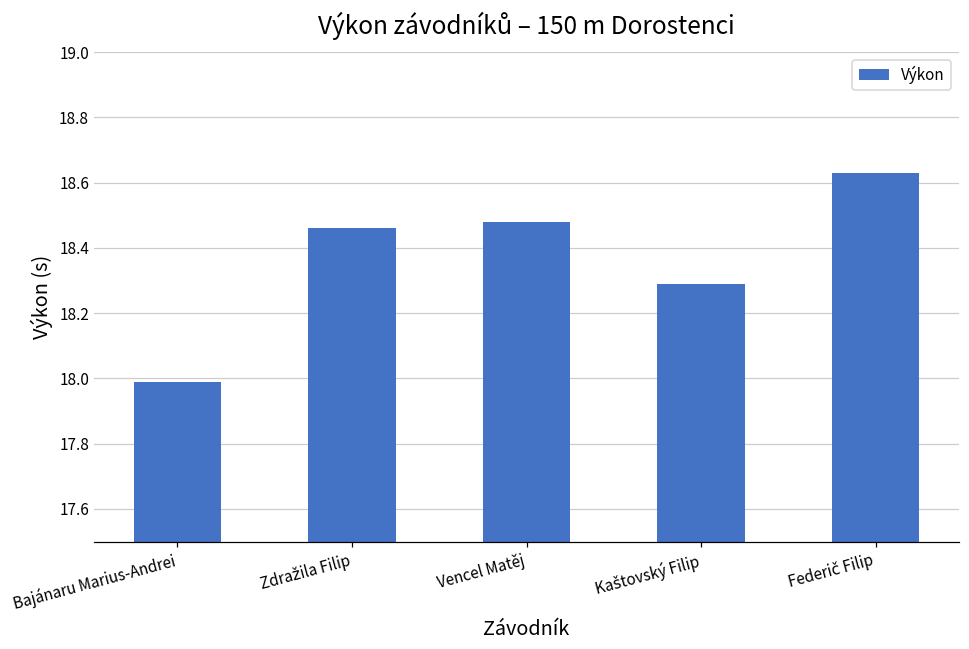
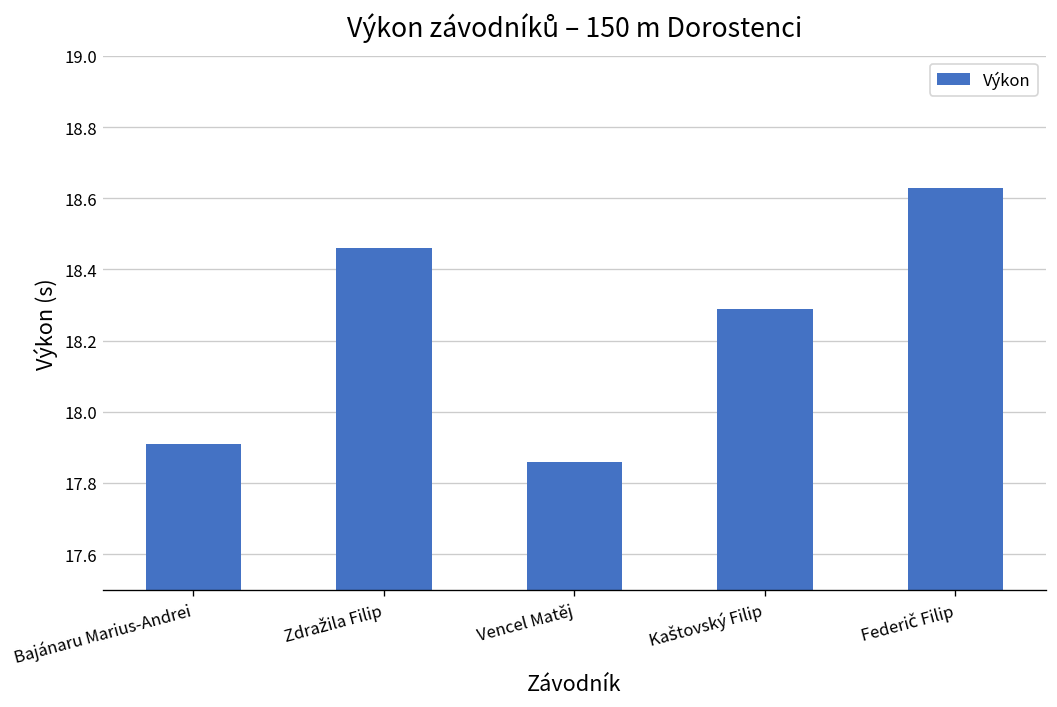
  {
-   "Bajánaru Marius-Andrei": 17.99,
+   "Bajánaru Marius-Andrei": 17.91,
    "Zdražila Filip": 18.46,
-   "Vencel Matěj": 18.48,
+   "Vencel Matěj": 17.86,
    "Kaštovský Filip": 18.29,
    "Federič Filip": 18.63
  }
